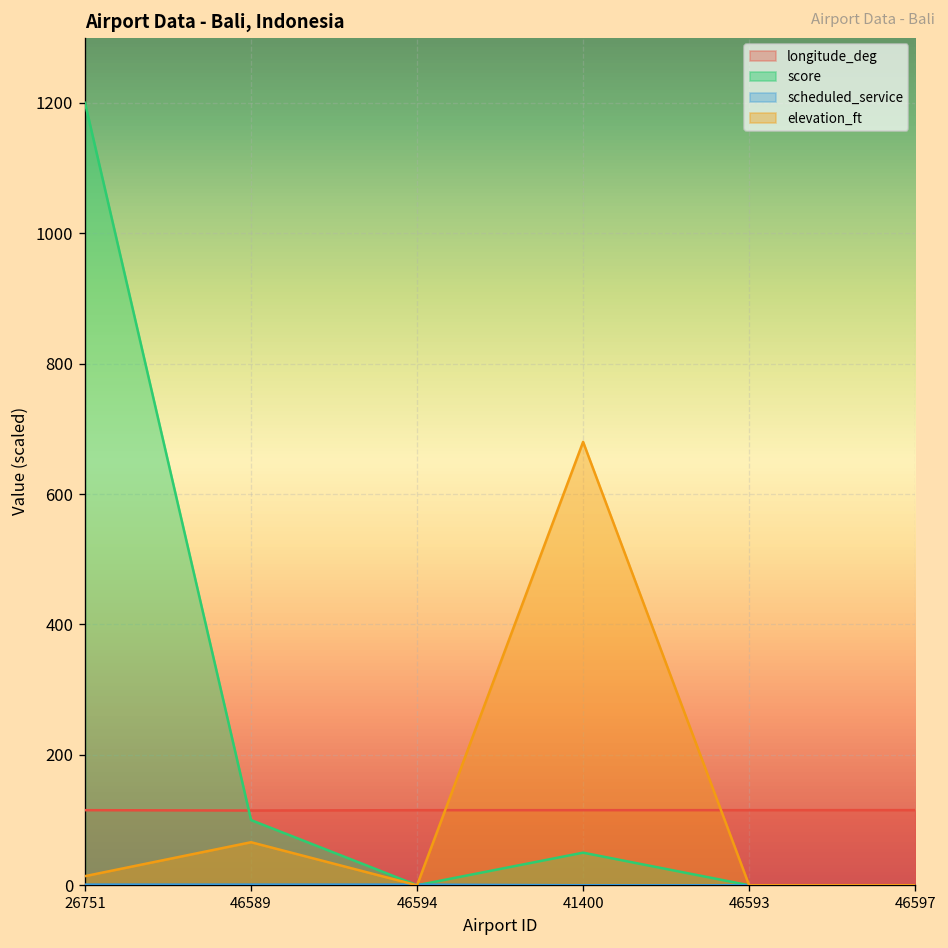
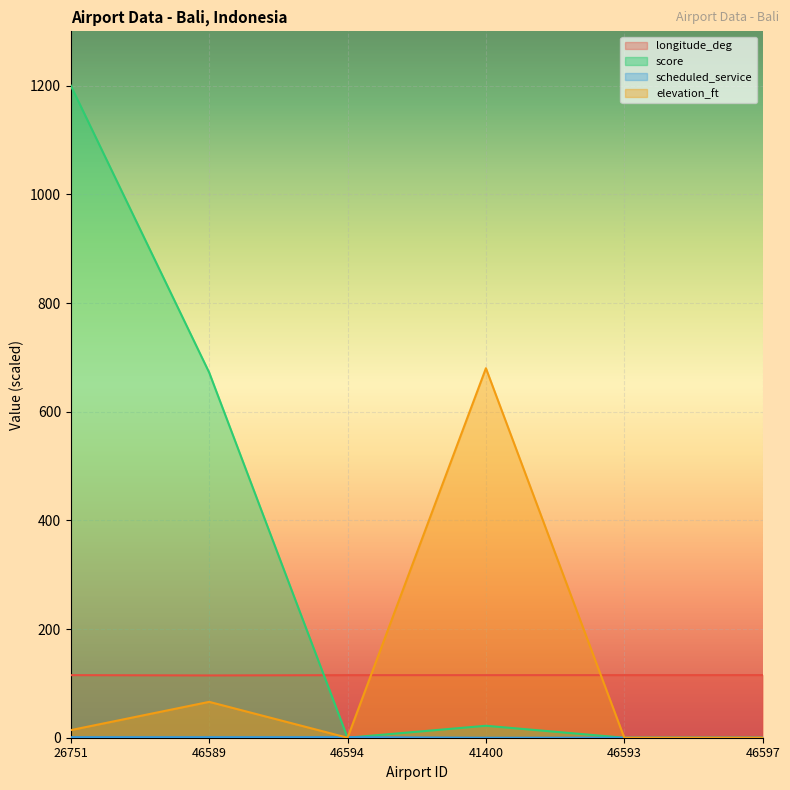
  {
    "score": {
      "26751": 1200,
-     "46589": 100,
-     "41400": 50
+     "46589": 670,
+     "41400": 20
    },
    "scheduled_service": {
      "26751": 0,
      "46589": 0,
      "41400": 0
    }
  }
